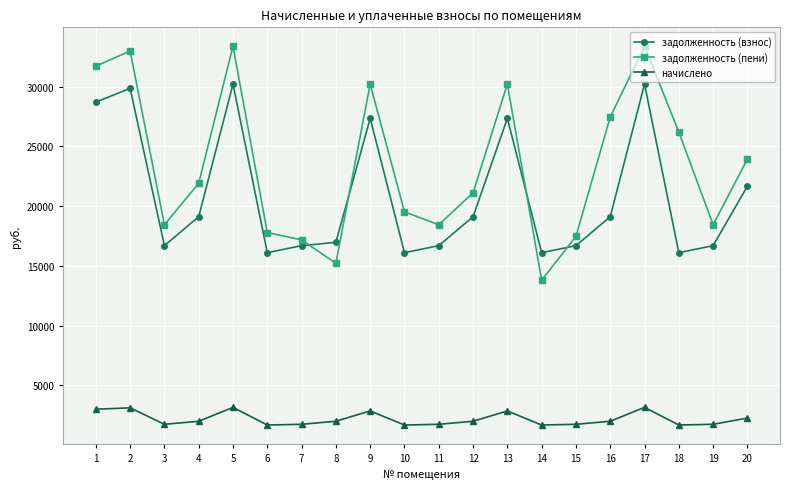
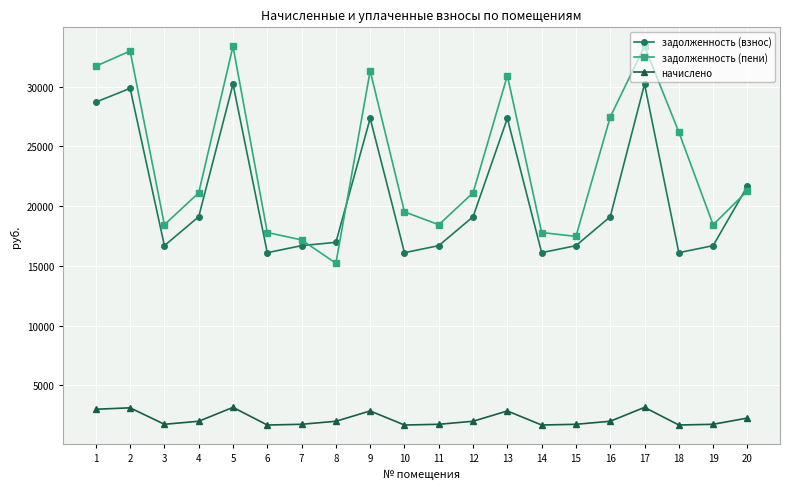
  {
    "задолженность (пени)": {
      "1": 31700,
      "2": 33000,
      "3": 18400,
-     "4": 21900,
+     "4": 21100,
      "5": 33400,
      "6": 17800,
      "7": 17200,
      "8": 15200,
-     "9": 30200,
+     "9": 31300,
      "10": 19500,
      "11": 18400,
      "12": 21100,
-     "13": 30200,
-     "14": 13800,
+     "13": 30900,
+     "14": 17800,
      "15": 17500,
      "16": 27500,
      "18": 26200,
      "19": 18400,
-     "20": 23900
+     "20": 21300
    }
  }
